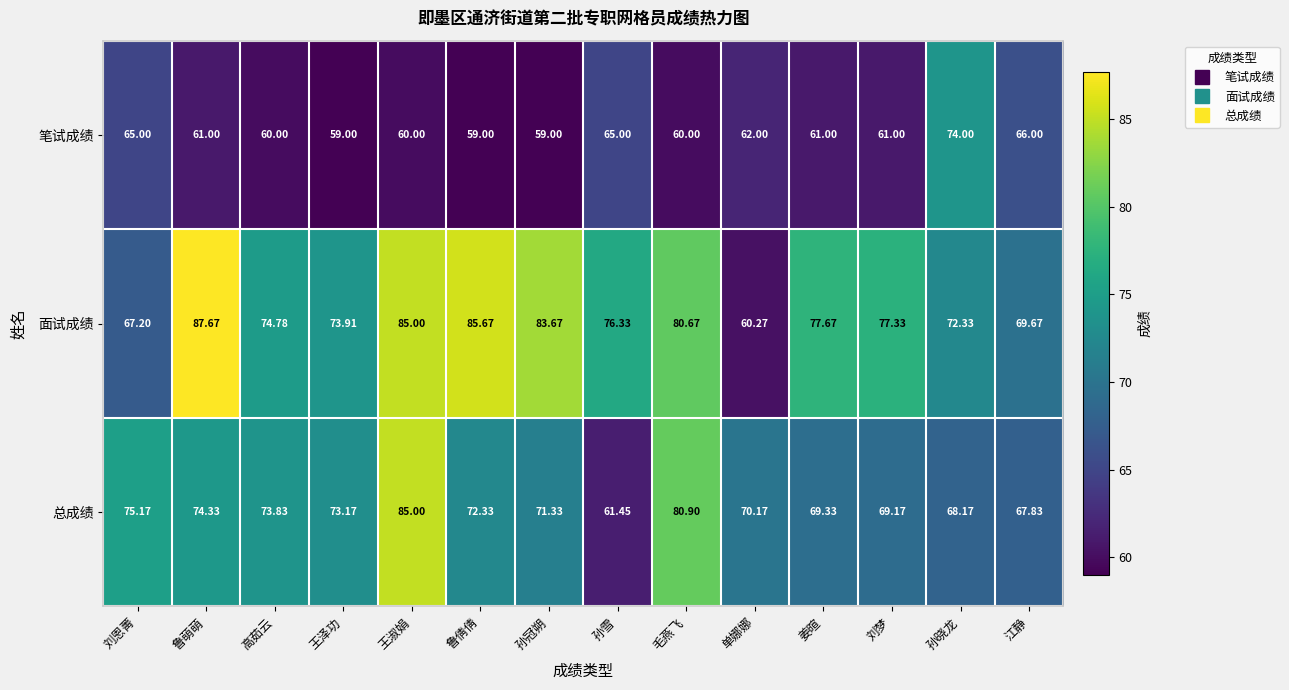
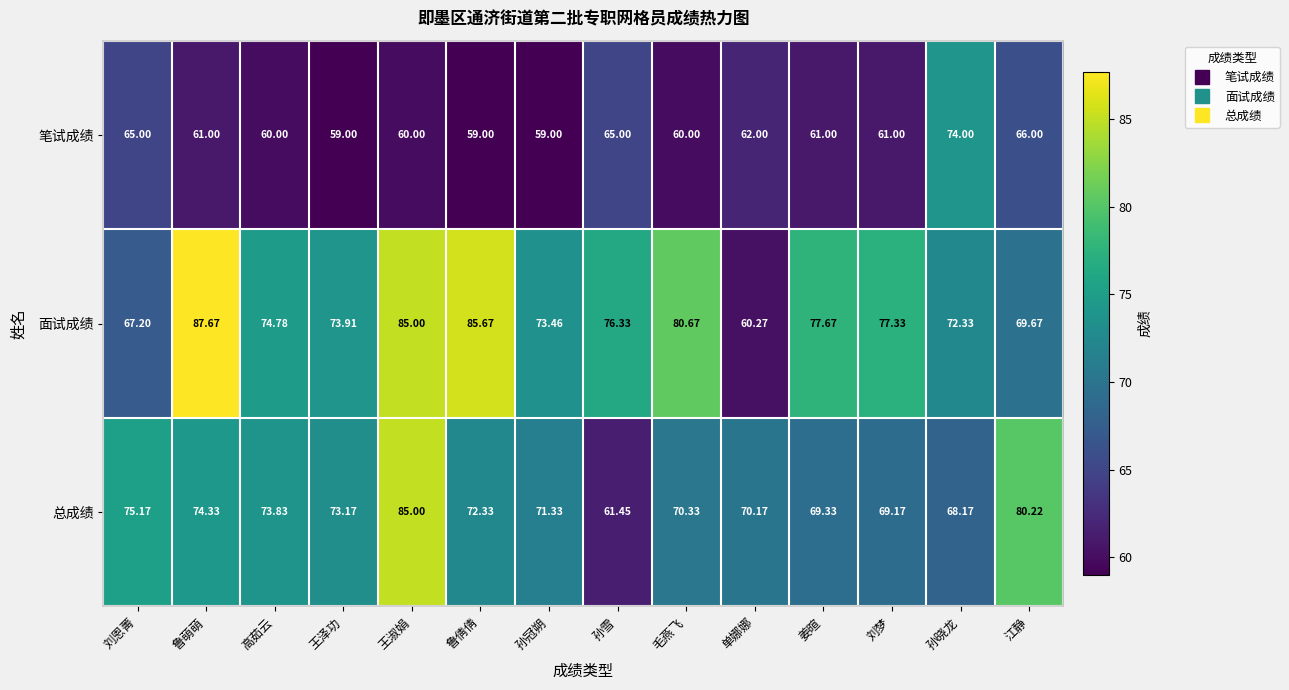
  {
    "笔试成绩": {
      "刘恩菁": 65.00,
      "鲁萌萌": 61.00,
      "高茹云": 60.00,
      "王泽功": 59.00,
      "王淑娟": 60.00,
      "鲁倩倩": 59.00,
      "孙冠朔": 59.00,
      "孙雪": 65.00,
      "毛燕飞": 60.00,
      "单娜娜": 62.00,
      "姜暄": 61.00,
      "刘梦": 61.00,
      "孙晓龙": 74.00,
      "江静": 66.00
    },
    "面试成绩": {
      "刘恩菁": 67.20,
      "鲁萌萌": 87.67,
      "高茹云": 74.78,
      "王泽功": 73.91,
      "王淑娟": 85.00,
      "鲁倩倩": 85.67,
-     "孙冠朔": 83.67,
+     "孙冠朔": 73.46,
      "孙雪": 76.33,
      "毛燕飞": 80.67,
      "单娜娜": 60.27,
      "姜暄": 77.67,
      "刘梦": 77.33,
      "孙晓龙": 72.33,
      "江静": 69.67
    },
    "总成绩": {
      "刘恩菁": 75.17,
      "鲁萌萌": 74.33,
      "高茹云": 73.83,
      "王泽功": 73.17,
      "王淑娟": 85.00,
      "鲁倩倩": 72.33,
      "孙冠朔": 71.33,
      "孙雪": 61.45,
-     "毛燕飞": 80.90,
+     "毛燕飞": 70.33,
      "单娜娜": 70.17,
      "姜暄": 69.33,
      "刘梦": 69.17,
      "孙晓龙": 68.17,
-     "江静": 67.83
+     "江静": 80.22
    }
  }
